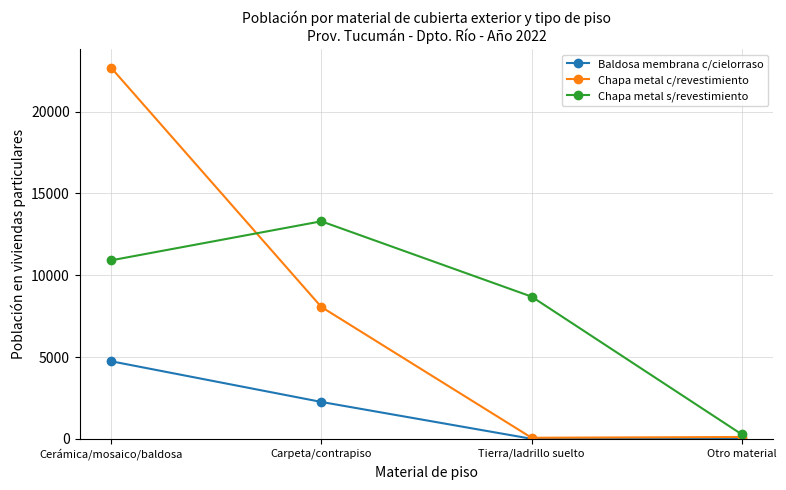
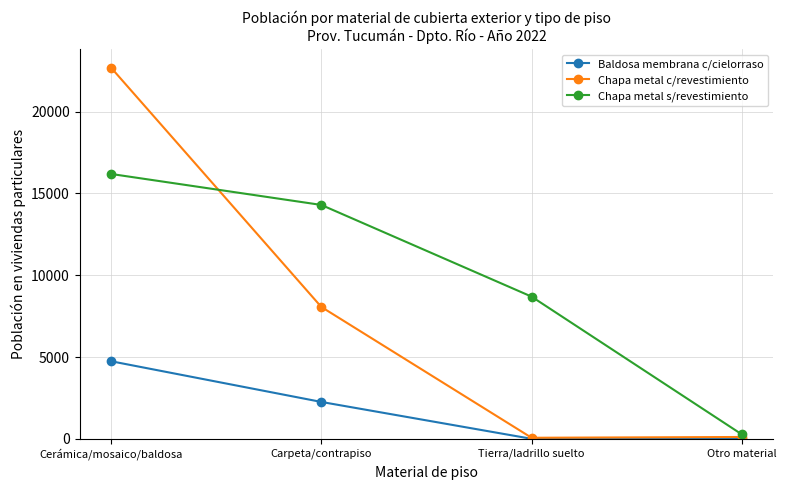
  {
    "Baldosa membrana c/cielorraso": {
      "Cerámica/mosaico/baldosa": 4700,
      "Carpeta/contrapiso": 2300
    },
    "Chapa metal c/revestimiento": {
      "Cerámica/mosaico/baldosa": 22700,
      "Carpeta/contrapiso": 8100
    },
    "Chapa metal s/revestimiento": {
-     "Cerámica/mosaico/baldosa": 10900,
-     "Carpeta/contrapiso": 13300,
+     "Cerámica/mosaico/baldosa": 16200,
+     "Carpeta/contrapiso": 14300,
      "Tierra/ladrillo suelto": 8700,
      "Otro material": 300
    }
  }
